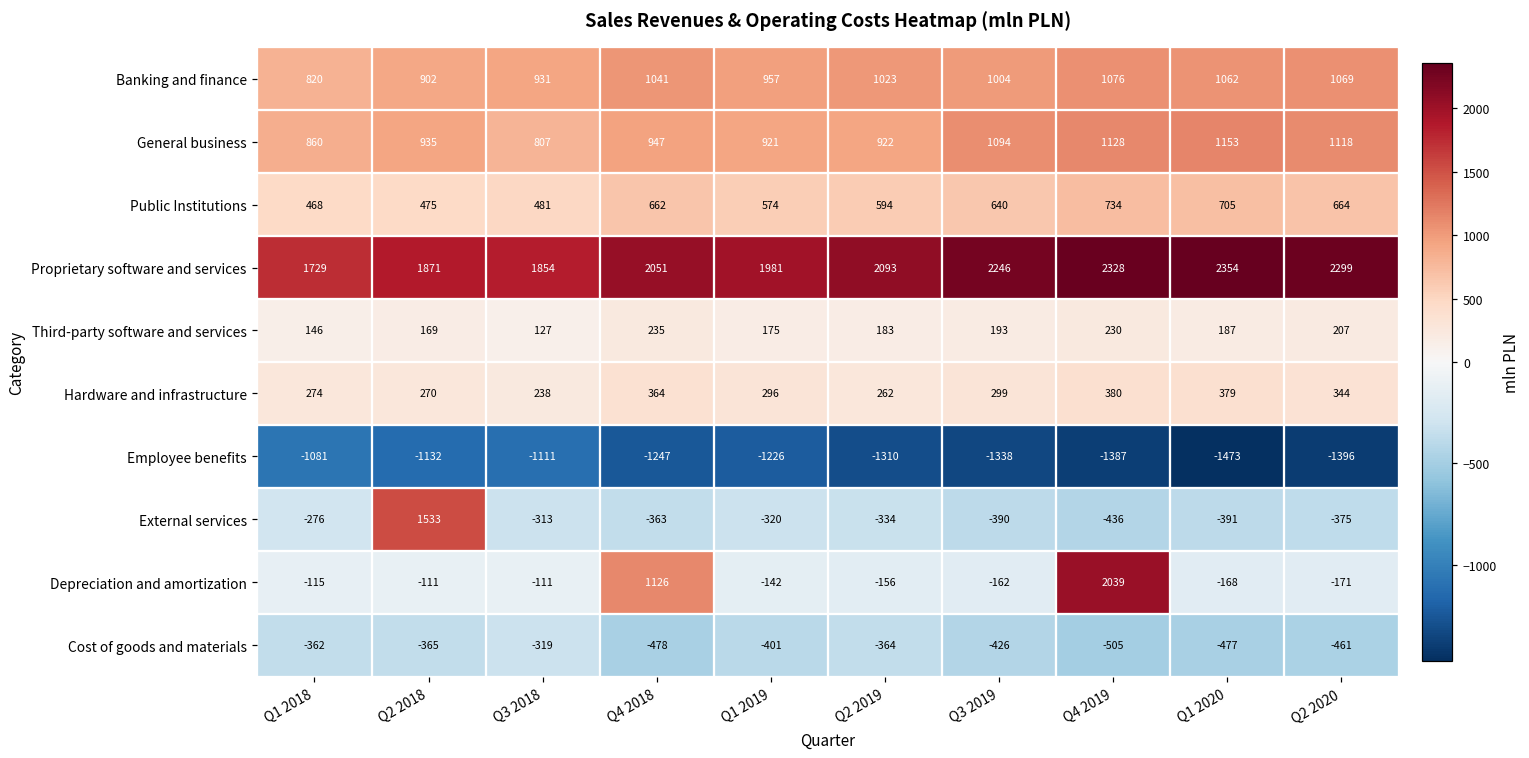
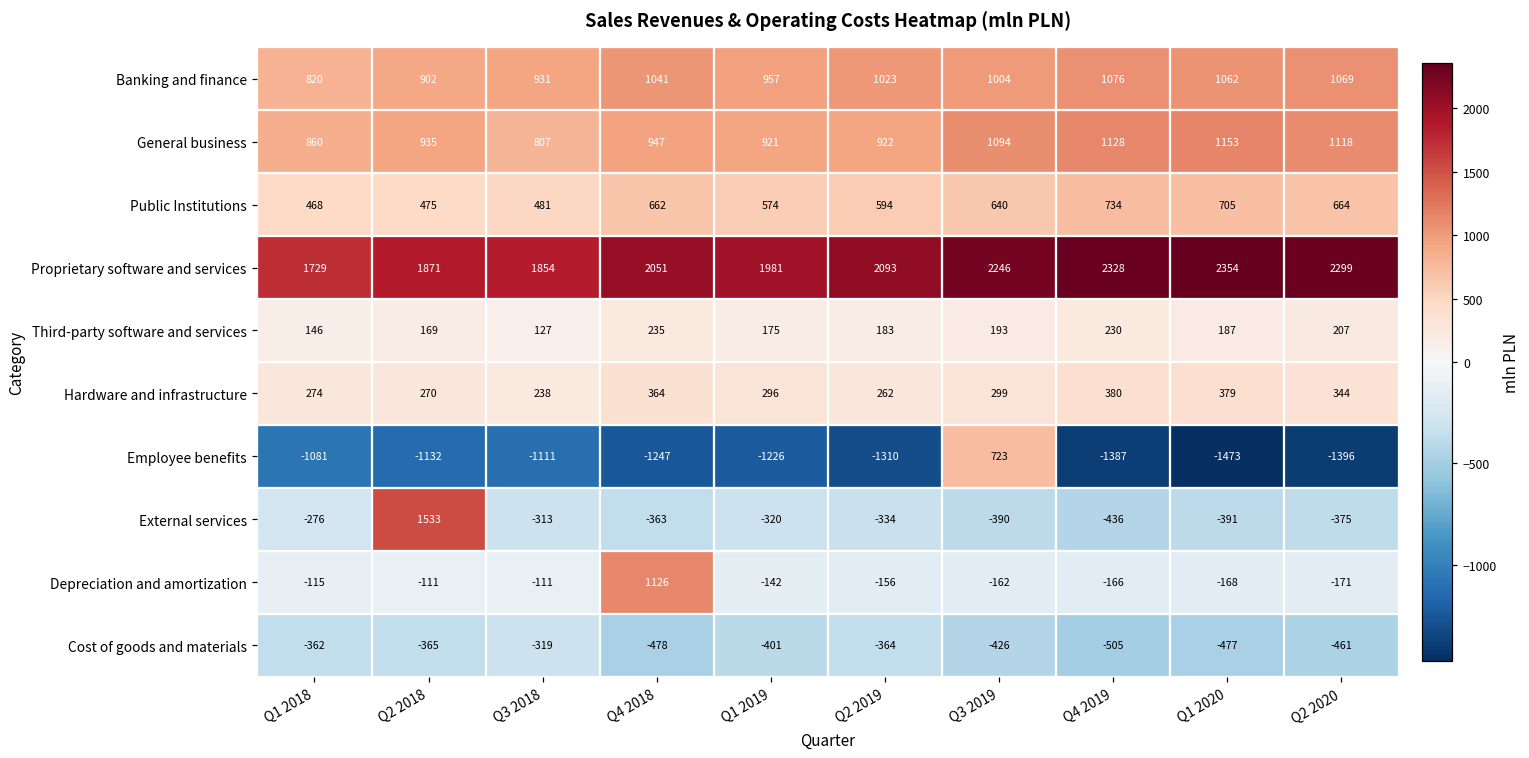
  {
    "Banking and finance": {
      "Q1 2018": 820,
      "Q2 2018": 902,
      "Q3 2018": 931,
      "Q4 2018": 1041,
      "Q1 2019": 957,
      "Q2 2019": 1023,
      "Q3 2019": 1004,
      "Q4 2019": 1076,
      "Q1 2020": 1062,
      "Q2 2020": 1069
    },
    "General business": {
      "Q1 2018": 860,
      "Q2 2018": 935,
      "Q3 2018": 807,
      "Q4 2018": 947,
      "Q1 2019": 921,
      "Q2 2019": 922,
      "Q3 2019": 1094,
      "Q4 2019": 1128,
      "Q1 2020": 1153,
      "Q2 2020": 1118
    },
    "Public Institutions": {
      "Q1 2018": 468,
      "Q2 2018": 475,
      "Q3 2018": 481,
      "Q4 2018": 662,
      "Q1 2019": 574,
      "Q2 2019": 594,
      "Q3 2019": 640,
      "Q4 2019": 734,
      "Q1 2020": 705,
      "Q2 2020": 664
    },
    "Proprietary software and services": {
      "Q1 2018": 1729,
      "Q2 2018": 1871,
      "Q3 2018": 1854,
      "Q4 2018": 2051,
      "Q1 2019": 1981,
      "Q2 2019": 2093,
      "Q3 2019": 2246,
      "Q4 2019": 2328,
      "Q1 2020": 2354,
      "Q2 2020": 2299
    },
    "Third-party software and services": {
      "Q1 2018": 146,
      "Q2 2018": 169,
      "Q3 2018": 127,
      "Q4 2018": 235,
      "Q1 2019": 175,
      "Q2 2019": 183,
      "Q3 2019": 193,
      "Q4 2019": 230,
      "Q1 2020": 187,
      "Q2 2020": 207
    },
    "Hardware and infrastructure": {
      "Q1 2018": 274,
      "Q2 2018": 270,
      "Q3 2018": 238,
      "Q4 2018": 364,
      "Q1 2019": 296,
      "Q2 2019": 262,
      "Q3 2019": 299,
      "Q4 2019": 380,
      "Q1 2020": 379,
      "Q2 2020": 344
    },
    "Employee benefits": {
      "Q1 2018": -1081,
      "Q2 2018": -1132,
      "Q3 2018": -1111,
      "Q4 2018": -1247,
      "Q1 2019": -1226,
      "Q2 2019": -1310,
-     "Q3 2019": -1338,
+     "Q3 2019": 723,
      "Q4 2019": -1387,
      "Q1 2020": -1473,
      "Q2 2020": -1396
    },
    "External services": {
      "Q1 2018": -276,
      "Q2 2018": 1533,
      "Q3 2018": -313,
      "Q4 2018": -363,
      "Q1 2019": -320,
      "Q2 2019": -334,
      "Q3 2019": -390,
      "Q4 2019": -436,
      "Q1 2020": -391,
      "Q2 2020": -375
    },
    "Depreciation and amortization": {
      "Q1 2018": -115,
      "Q2 2018": -111,
      "Q3 2018": -111,
      "Q4 2018": 1126,
      "Q1 2019": -142,
      "Q2 2019": -156,
      "Q3 2019": -162,
-     "Q4 2019": 2039,
+     "Q4 2019": -166,
      "Q1 2020": -168,
      "Q2 2020": -171
    },
    "Cost of goods and materials": {
      "Q1 2018": -362,
      "Q2 2018": -365,
      "Q3 2018": -319,
      "Q4 2018": -478,
      "Q1 2019": -401,
      "Q2 2019": -364,
      "Q3 2019": -426,
      "Q4 2019": -505,
      "Q1 2020": -477,
      "Q2 2020": -461
    }
  }
